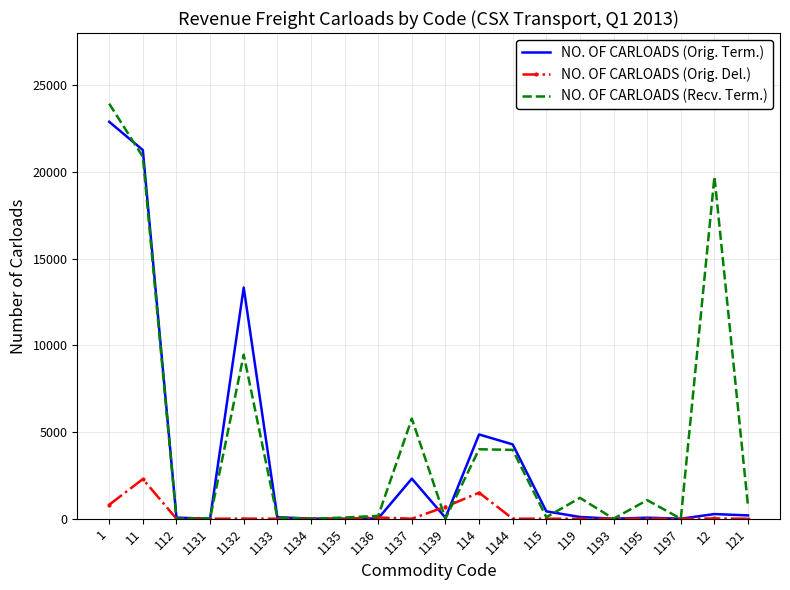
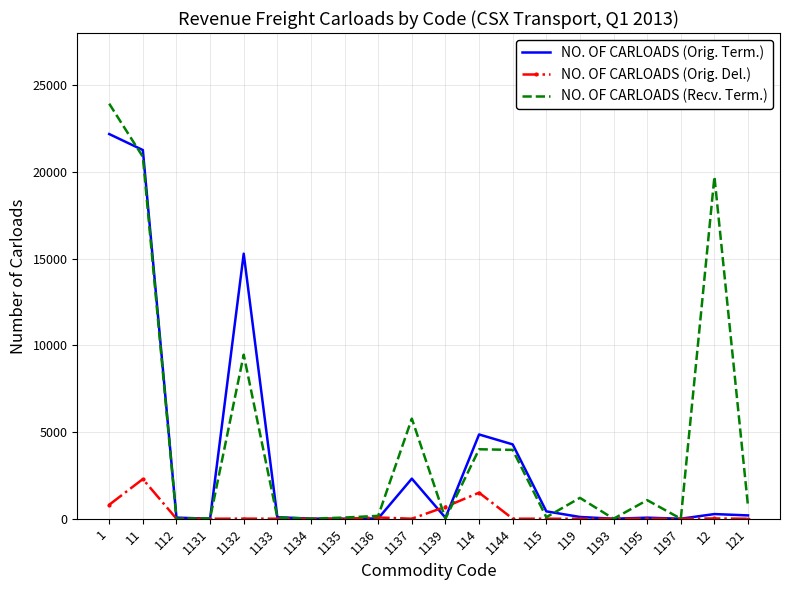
  {
    "NO. OF CARLOADS (Orig. Term.)": {
-     "1": 22900,
+     "1": 22200,
      "11": 21300,
-     "1132": 13300,
+     "1132": 15300,
      "1137": 2300,
      "114": 4900,
      "1144": 4300,
      "115": 400,
      "12": 300,
      "121": 200
    },
    "NO. OF CARLOADS (Orig. Del.)": {
      "1": 800,
      "11": 2300,
      "1132": 0,
      "1137": 0,
      "1139": 700,
      "114": 1500,
      "1144": 0,
      "12": 0,
      "121": 0
    },
    "NO. OF CARLOADS (Recv. Term.)": {
      "1": 23900,
      "11": 20900,
      "1132": 9500,
      "1137": 5800,
      "114": 4000,
      "1144": 4000,
      "119": 1200,
      "1195": 1100,
      "12": 19700,
      "121": 700
    }
  }
